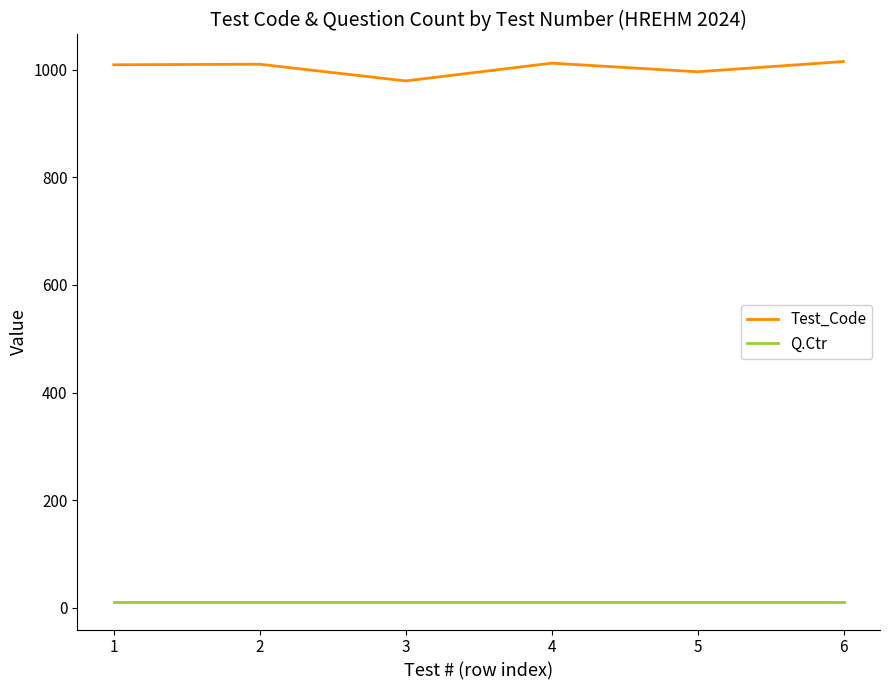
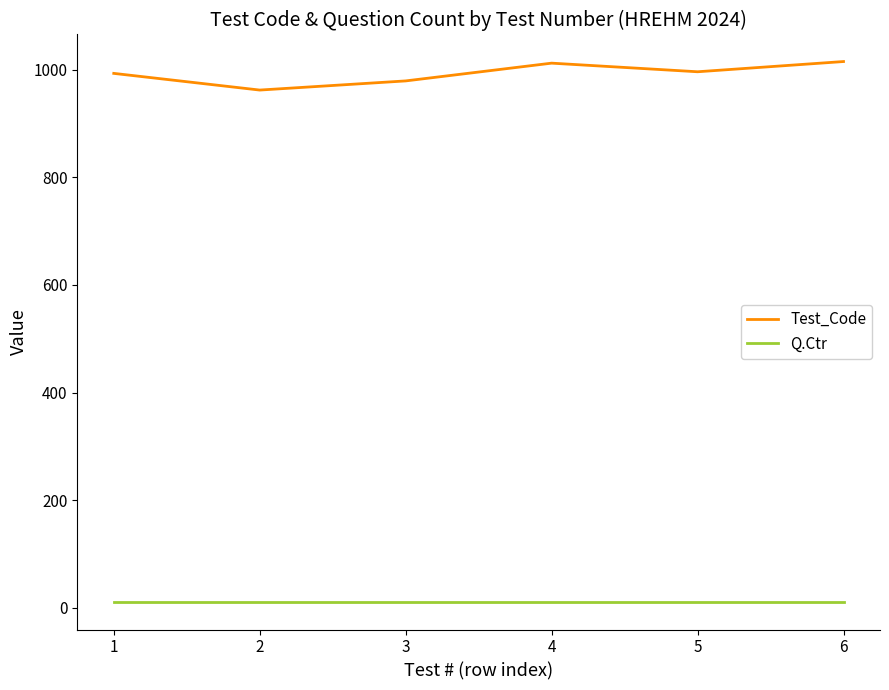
  {
    "Test_Code": {
-     "1": 1010,
-     "2": 1010,
+     "1": 990,
+     "2": 960,
      "3": 980,
      "4": 1010,
      "5": 1000,
      "6": 1020
    },
    "Q.Ctr": {
      "1": 10,
      "2": 10,
      "3": 10,
      "4": 10,
      "5": 10,
      "6": 10
    }
  }
